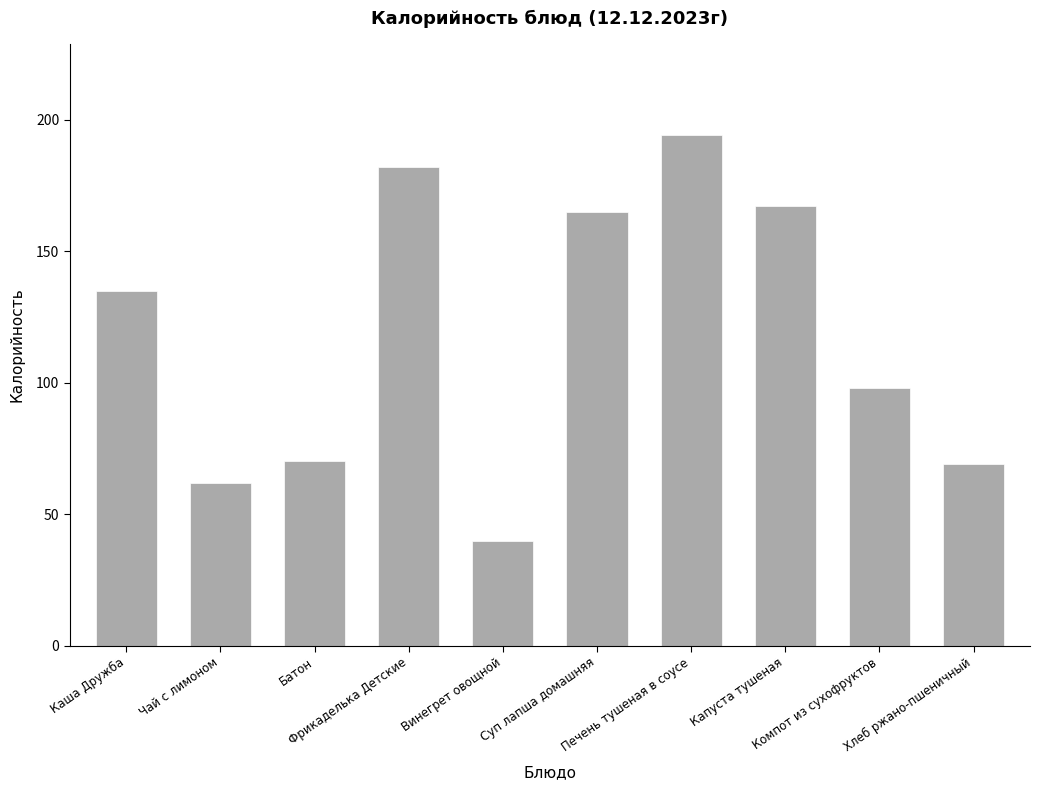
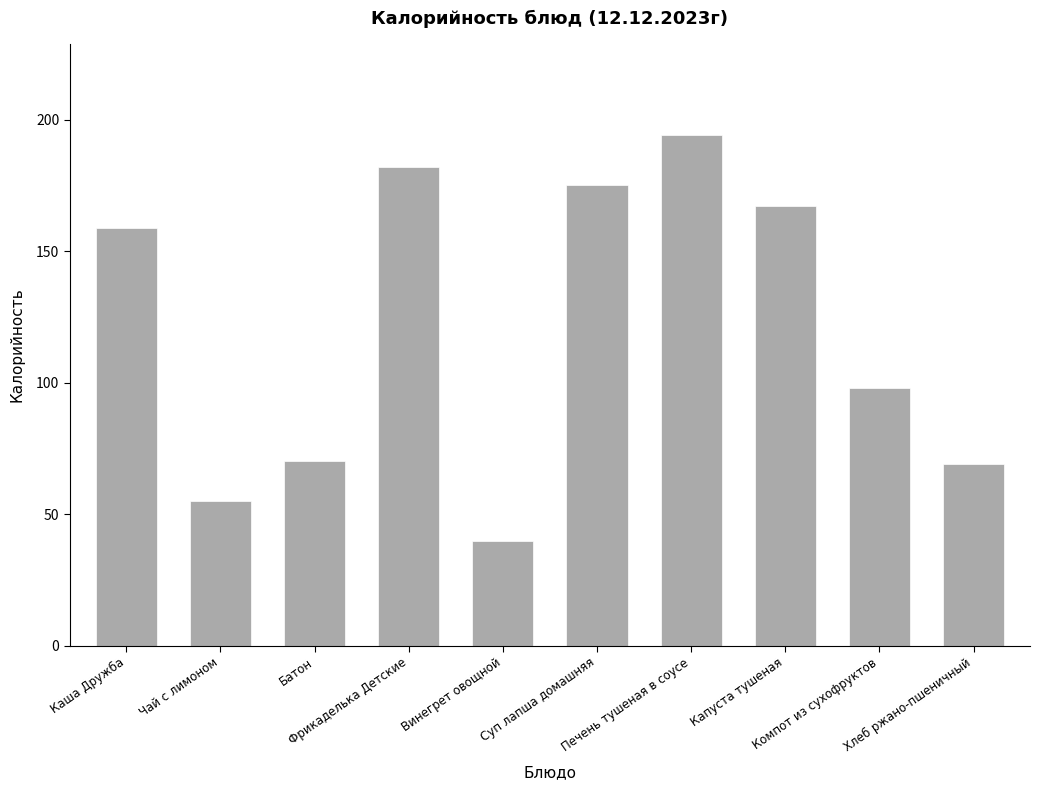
  {
-   "Каша Дружба": 135,
-   "Чай с лимоном": 62,
+   "Каша Дружба": 159,
+   "Чай с лимоном": 55,
    "Батон": 70,
    "Фрикаделька Детские": 182,
    "Винегрет овощной": 40,
-   "Суп лапша домашняя": 165,
+   "Суп лапша домашняя": 175,
    "Печень тушеная в соусе": 194,
    "Капуста тушеная": 167,
    "Компот из сухофруктов": 98,
    "Хлеб ржано-пшеничный": 69
  }
